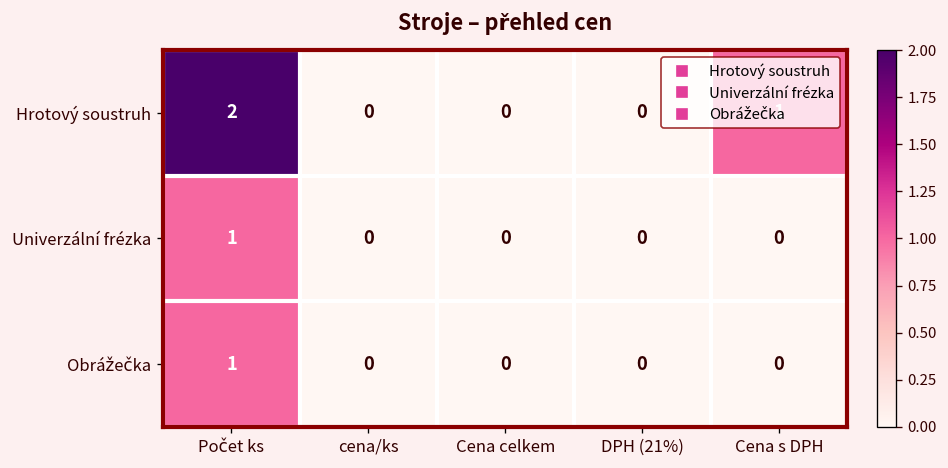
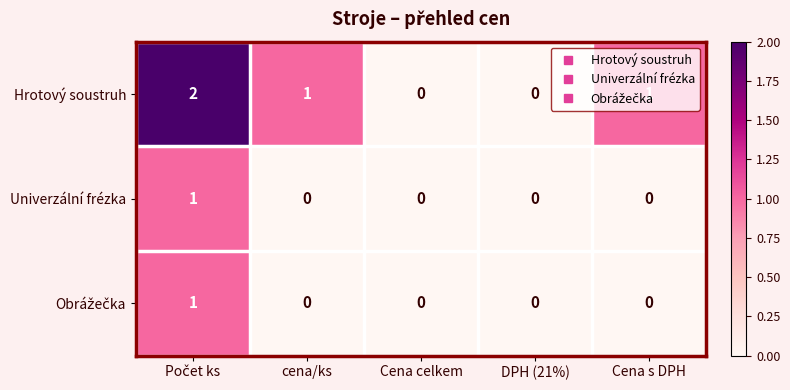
  {
    "Hrotový soustruh": {
      "Počet ks": 2,
-     "cena/ks": 0,
+     "cena/ks": 1,
      "Cena celkem": 0,
      "DPH (21%)": 0
    },
    "Univerzální frézka": {
      "Počet ks": 1,
      "cena/ks": 0,
      "Cena celkem": 0,
      "DPH (21%)": 0,
      "Cena s DPH": 0
    },
    "Obrážečka": {
      "Počet ks": 1,
      "cena/ks": 0,
      "Cena celkem": 0,
      "DPH (21%)": 0,
      "Cena s DPH": 0
    }
  }
